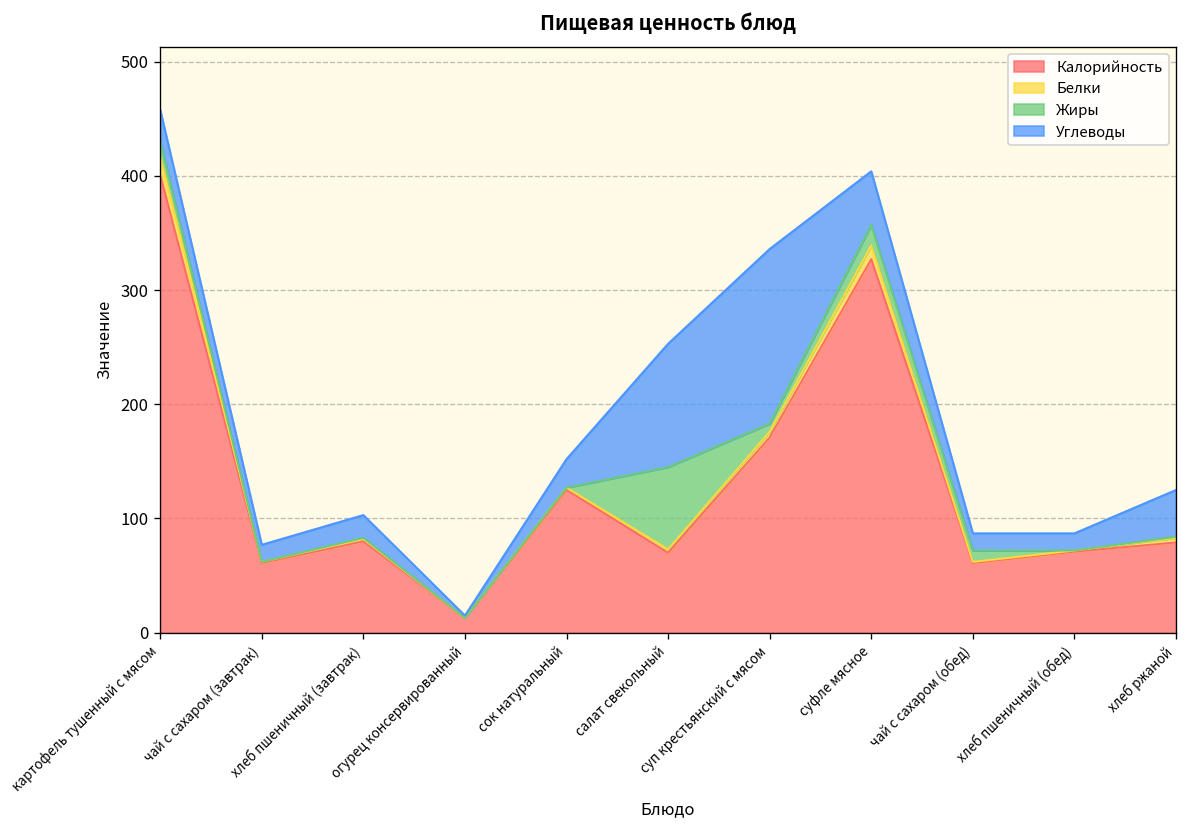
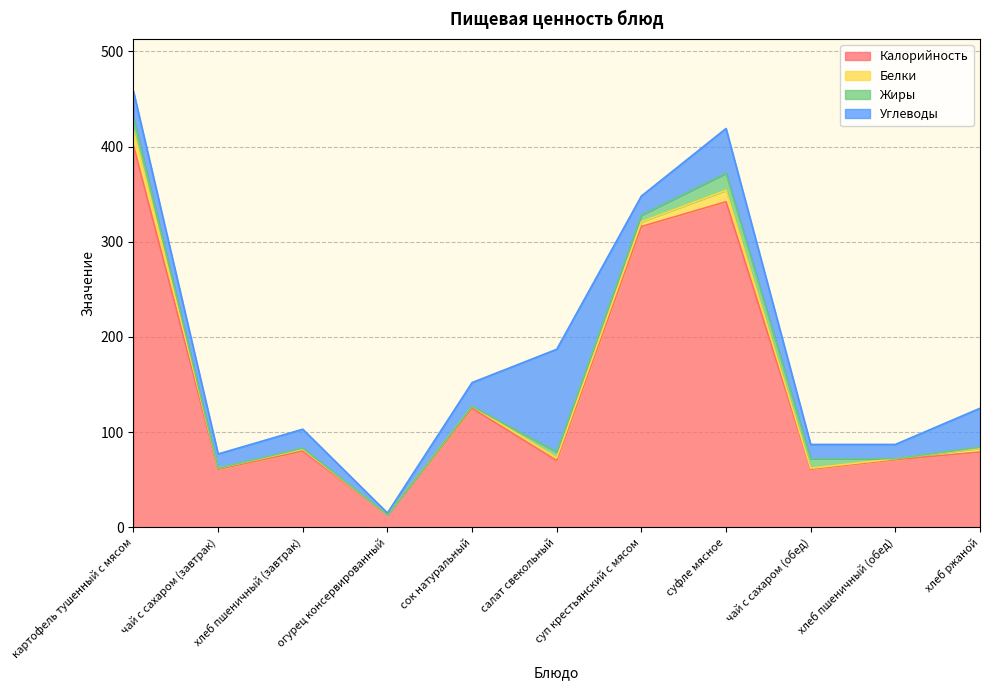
  {
    "Калорийность": {
      "картофель тушенный с мясом": 400,
      "салат свекольный": 70,
-     "суп крестьянский с мясом": 170,
-     "суфле мясное": 330,
+     "суп крестьянский с мясом": 320,
+     "суфле мясное": 340,
      "хлеб ржаной": 80
    },
    "Белки": {
      "картофель тушенный с мясом": 20,
      "салат свекольный": 0,
      "суп крестьянский с мясом": 10,
      "суфле мясное": 10
    },
    "Жиры": {
      "картофель тушенный с мясом": 10,
-     "салат свекольный": 70,
+     "салат свекольный": 10,
      "суп крестьянский с мясом": 10,
      "суфле мясное": 20,
      "чай с сахаром (обед)": 10
    },
    "Углеводы": {
      "картофель тушенный с мясом": 30,
      "чай с сахаром (завтрак)": 20,
      "хлеб пшеничный (завтрак)": 20,
      "сок натуральный": 30,
      "салат свекольный": 110,
-     "суп крестьянский с мясом": 150,
+     "суп крестьянский с мясом": 20,
      "суфле мясное": 50,
      "чай с сахаром (обед)": 20,
      "хлеб пшеничный (обед)": 20,
      "хлеб ржаной": 40
    }
  }
